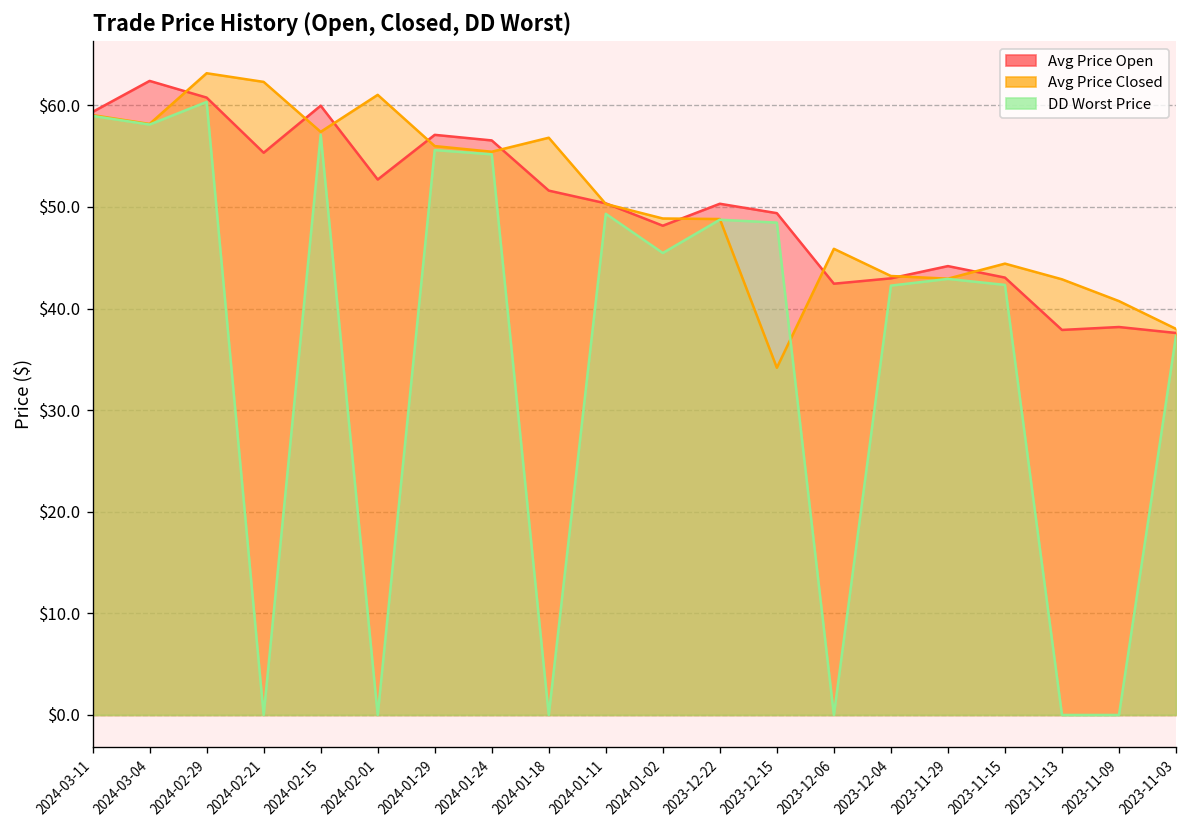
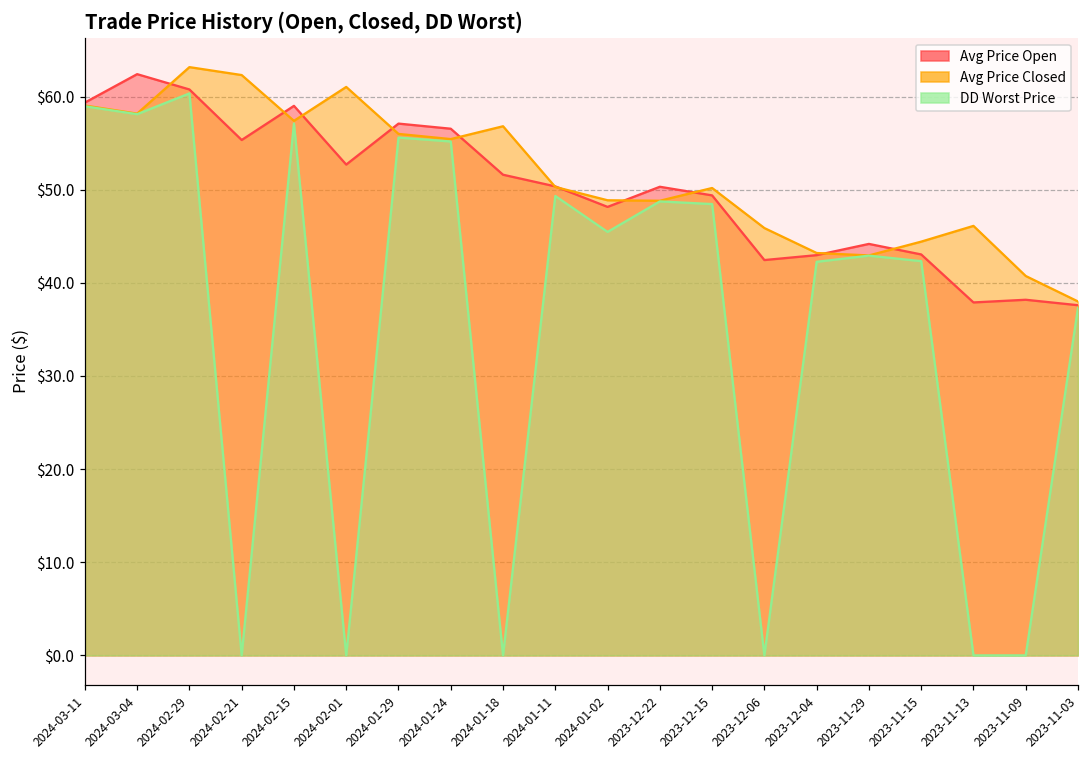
  {
    "Avg Price Open": {
      "2024-03-11": "$59",
      "2024-03-04": "$62",
      "2024-02-29": "$61",
      "2024-02-21": "$55",
-     "2024-02-15": "$60",
+     "2024-02-15": "$59",
      "2024-02-01": "$53",
      "2024-01-29": "$57",
      "2024-01-24": "$57",
      "2024-01-18": "$52",
      "2024-01-02": "$48",
      "2023-12-22": "$50",
      "2023-12-15": "$49",
      "2023-12-06": "$42",
      "2023-11-29": "$44",
      "2023-11-15": "$43",
      "2023-11-13": "$38",
      "2023-11-09": "$38"
    },
    "Avg Price Closed": {
      "2024-02-29": "$63",
      "2024-02-21": "$62",
      "2024-02-01": "$61",
      "2024-01-29": "$56",
      "2024-01-18": "$57",
      "2024-01-02": "$49",
-     "2023-12-15": "$34",
+     "2023-12-15": "$50",
      "2023-12-06": "$46",
      "2023-11-15": "$44",
-     "2023-11-13": "$43",
+     "2023-11-13": "$46",
      "2023-11-09": "$41",
      "2023-11-03": "$38"
    },
    "DD Worst Price": {
      "2024-02-29": "$60",
      "2024-02-21": "$0",
      "2024-02-01": "$0",
      "2024-01-29": "$56",
      "2024-01-18": "$0",
      "2024-01-11": "$49",
      "2024-01-02": "$45",
      "2023-12-15": "$48",
      "2023-12-06": "$0",
      "2023-12-04": "$42",
      "2023-11-15": "$42",
      "2023-11-13": "$0",
      "2023-11-09": "$0"
    }
  }
